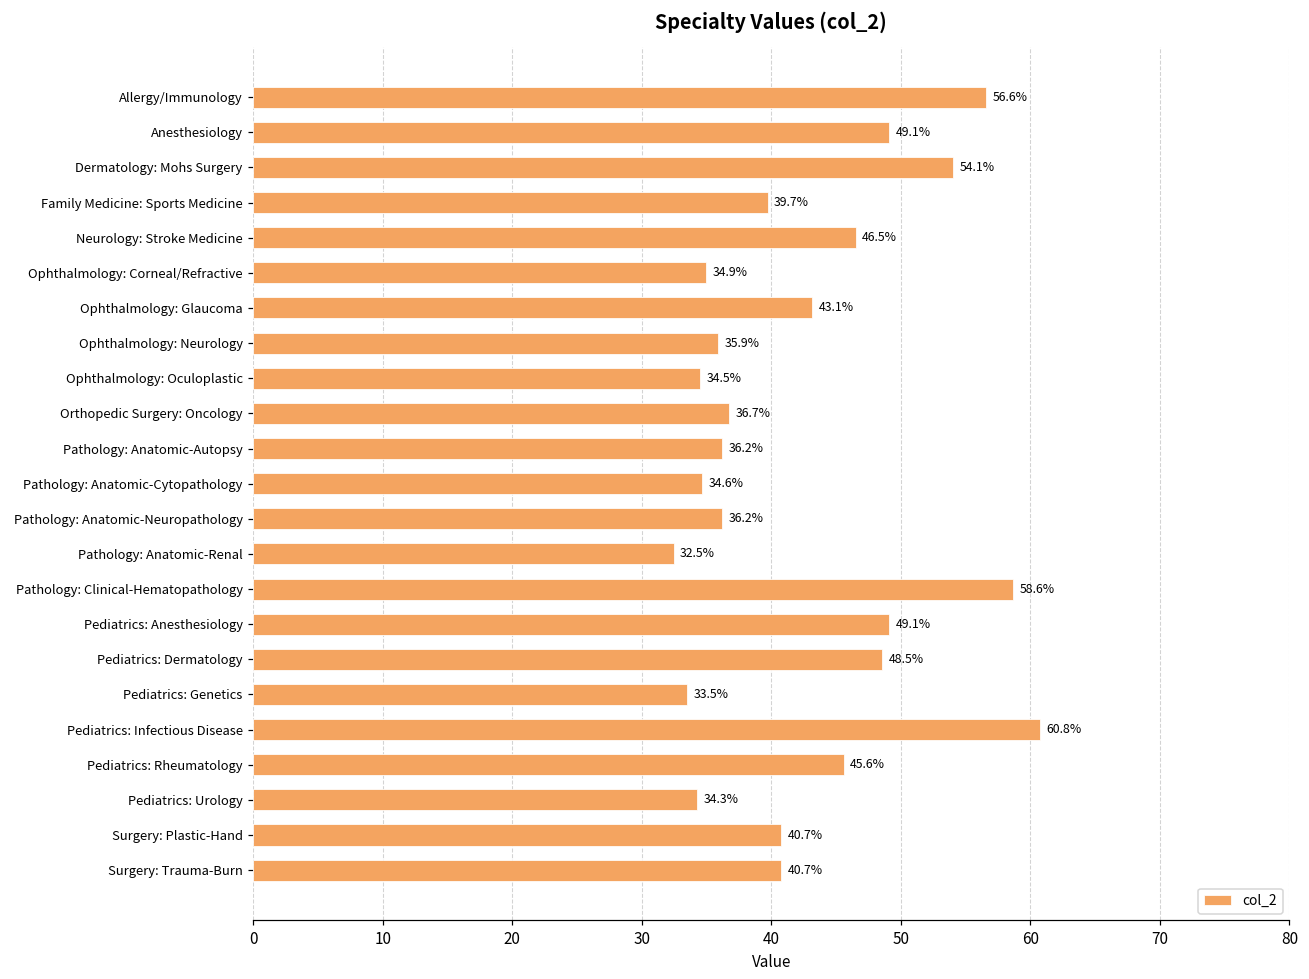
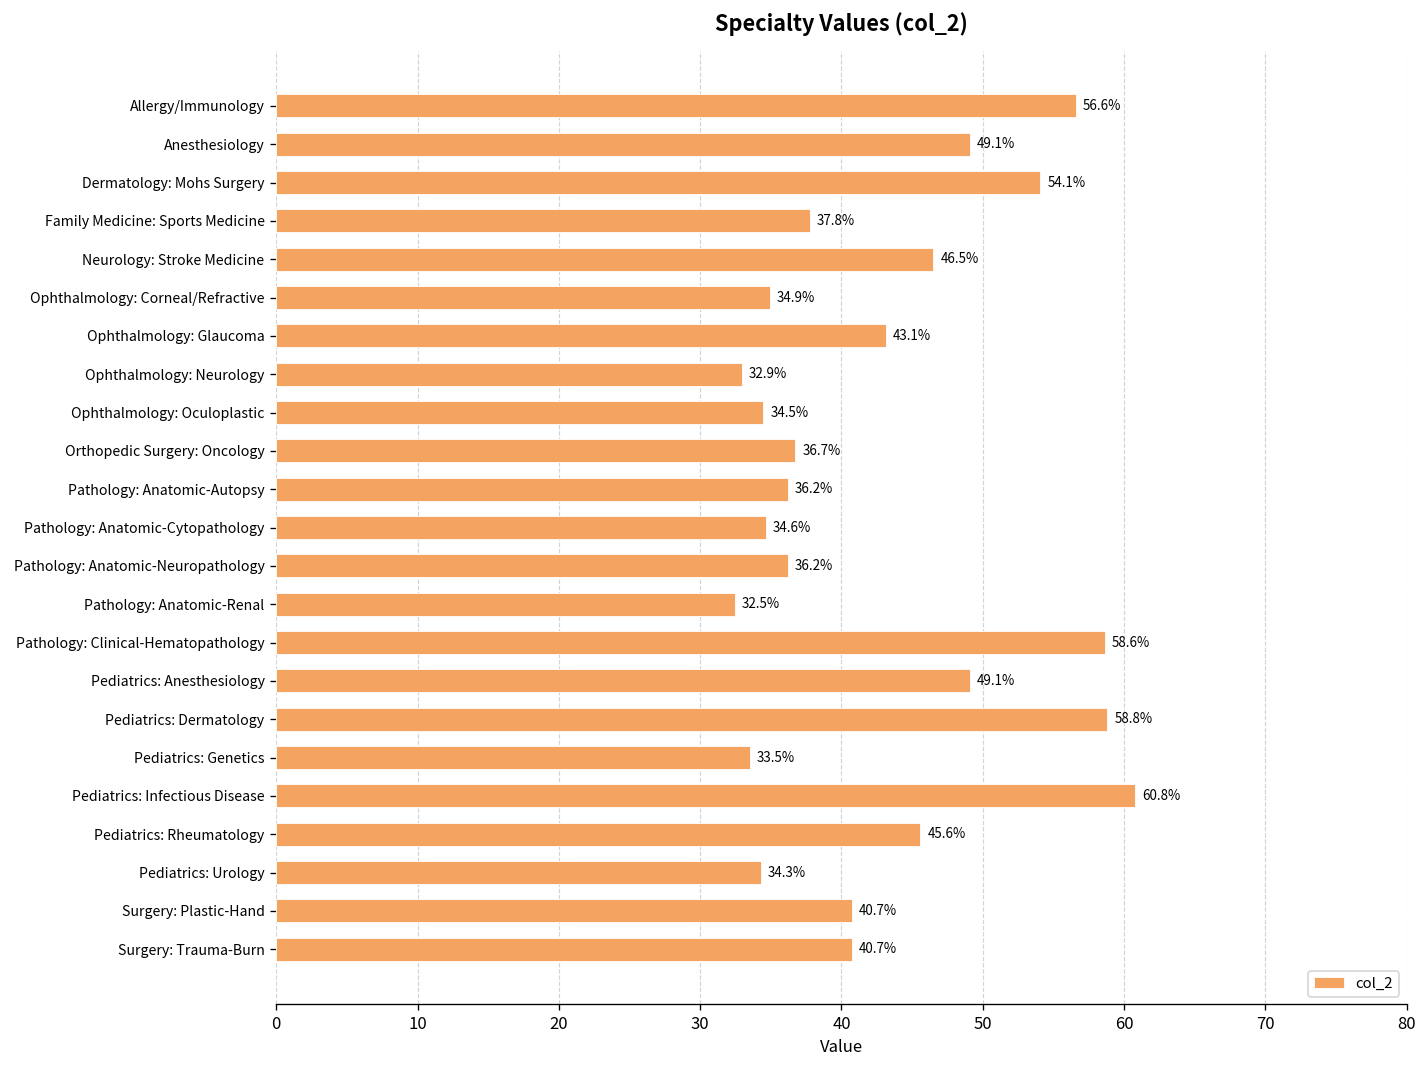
  {
    "Allergy/Immunology": "56.6%",
    "Anesthesiology": "49.1%",
    "Dermatology: Mohs Surgery": "54.1%",
-   "Family Medicine: Sports Medicine": "39.7%",
+   "Family Medicine: Sports Medicine": "37.8%",
    "Neurology: Stroke Medicine": "46.5%",
    "Ophthalmology: Corneal/Refractive": "34.9%",
    "Ophthalmology: Glaucoma": "43.1%",
-   "Ophthalmology: Neurology": "35.9%",
+   "Ophthalmology: Neurology": "32.9%",
    "Ophthalmology: Oculoplastic": "34.5%",
    "Orthopedic Surgery: Oncology": "36.7%",
    "Pathology: Anatomic-Autopsy": "36.2%",
    "Pathology: Anatomic-Cytopathology": "34.6%",
    "Pathology: Anatomic-Neuropathology": "36.2%",
    "Pathology: Anatomic-Renal": "32.5%",
    "Pathology: Clinical-Hematopathology": "58.6%",
    "Pediatrics: Anesthesiology": "49.1%",
-   "Pediatrics: Dermatology": "48.5%",
+   "Pediatrics: Dermatology": "58.8%",
    "Pediatrics: Genetics": "33.5%",
    "Pediatrics: Infectious Disease": "60.8%",
    "Pediatrics: Rheumatology": "45.6%",
    "Pediatrics: Urology": "34.3%",
    "Surgery: Plastic-Hand": "40.7%",
    "Surgery: Trauma-Burn": "40.7%"
  }
